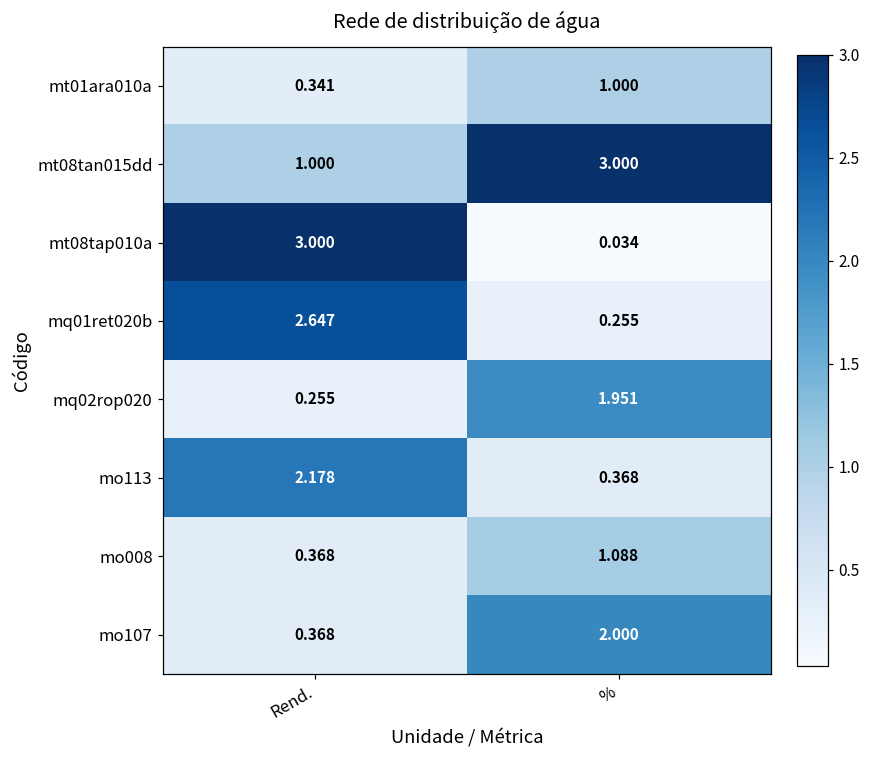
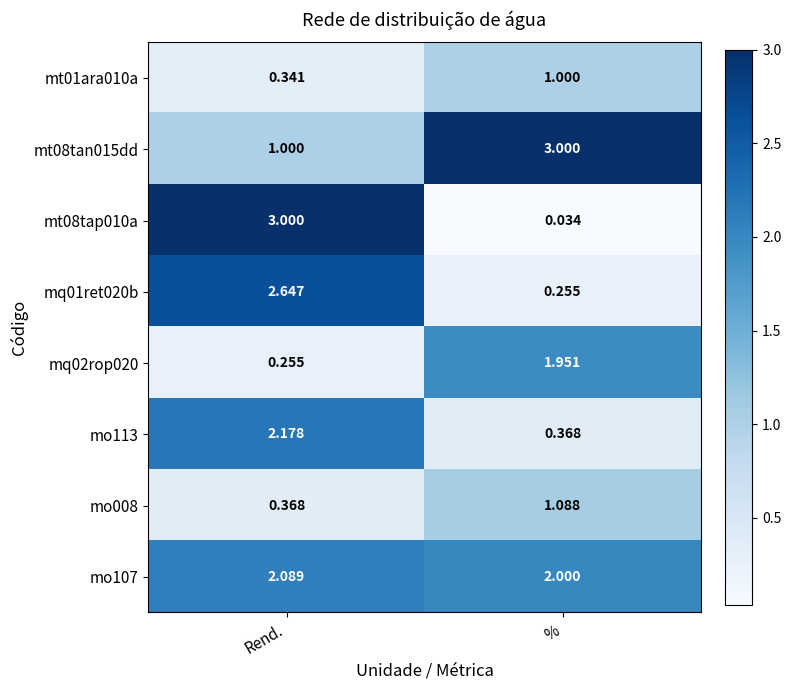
  {
    "mt01ara010a": {
      "Rend.": 0.341,
      "%": 1.000
    },
    "mt08tan015dd": {
      "Rend.": 1.000,
      "%": 3.000
    },
    "mt08tap010a": {
      "Rend.": 3.000,
      "%": 0.034
    },
    "mq01ret020b": {
      "Rend.": 2.647,
      "%": 0.255
    },
    "mq02rop020": {
      "Rend.": 0.255,
      "%": 1.951
    },
    "mo113": {
      "Rend.": 2.178,
      "%": 0.368
    },
    "mo008": {
      "Rend.": 0.368,
      "%": 1.088
    },
    "mo107": {
-     "Rend.": 0.368,
+     "Rend.": 2.089,
      "%": 2.000
    }
  }
